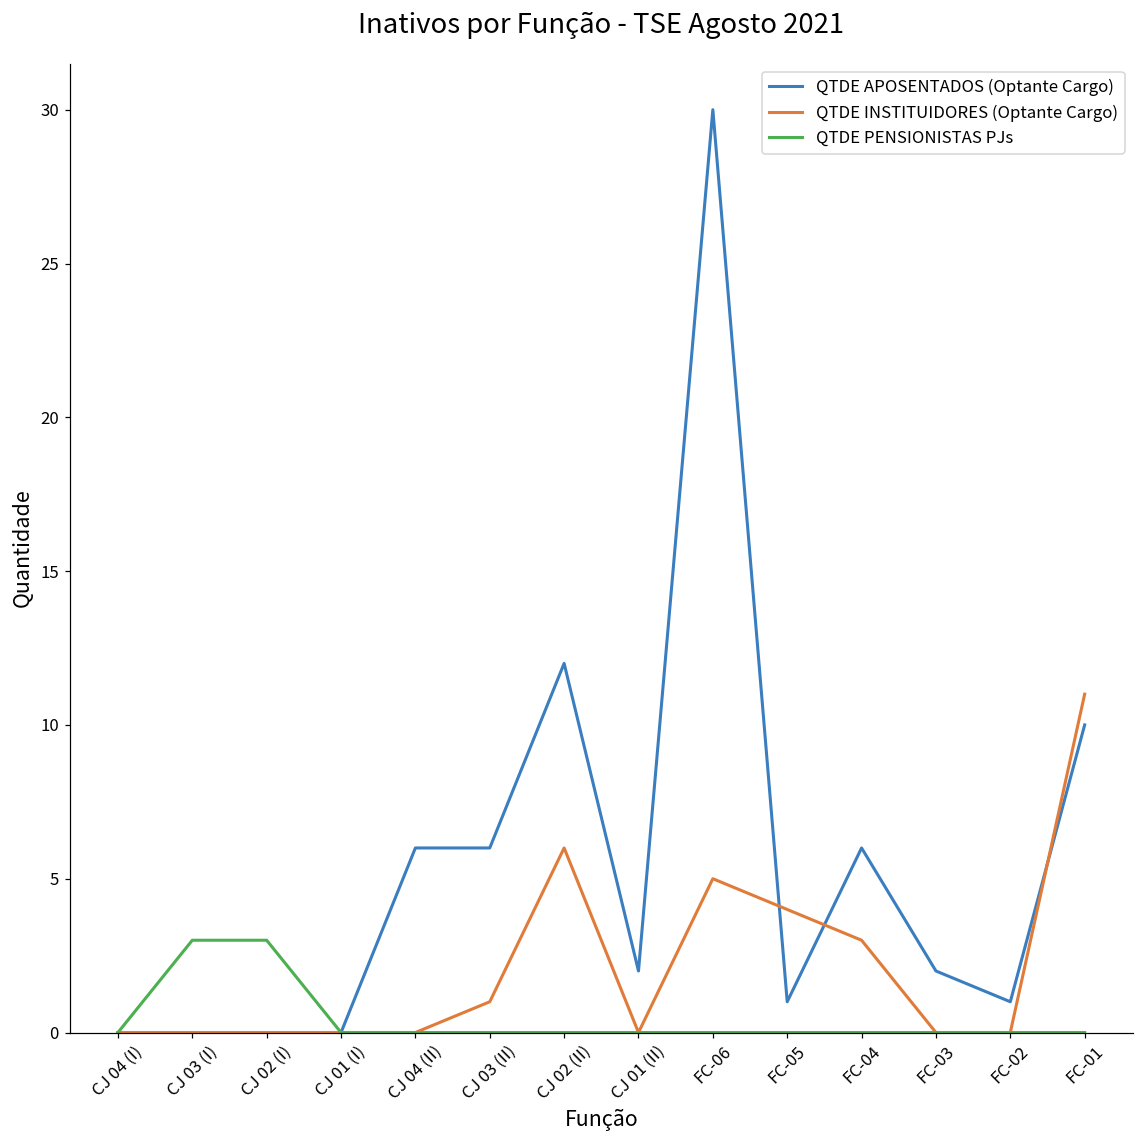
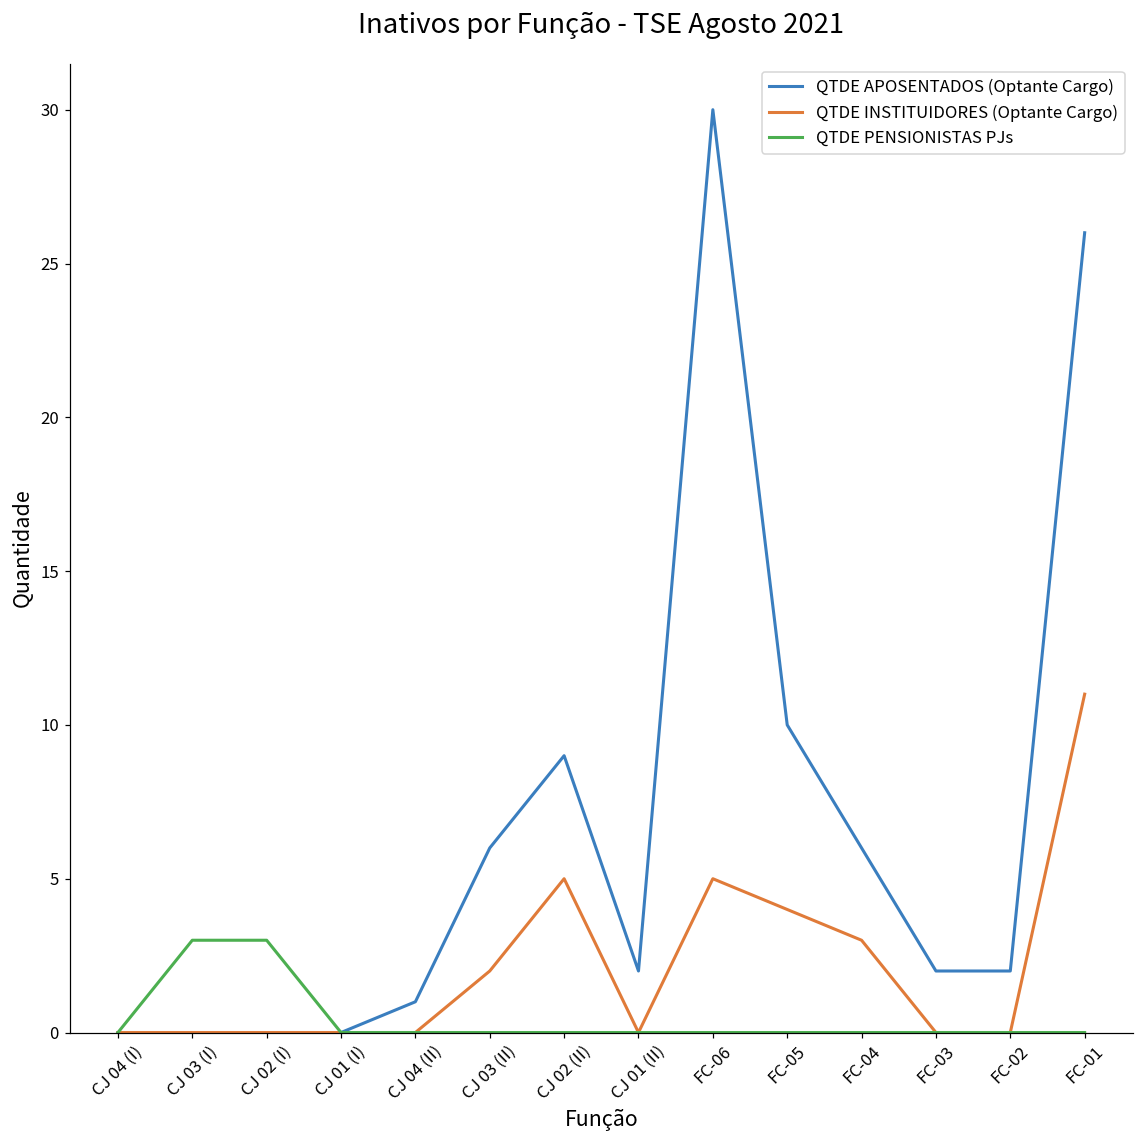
  {
    "QTDE APOSENTADOS (Optante Cargo)": {
-     "CJ 04 (II)": 6,
+     "CJ 04 (II)": 1,
      "CJ 03 (II)": 6,
-     "CJ 02 (II)": 12,
+     "CJ 02 (II)": 9,
      "CJ 01 (II)": 2,
      "FC-06": 30,
-     "FC-05": 1,
+     "FC-05": 10,
      "FC-04": 6,
      "FC-03": 2,
-     "FC-02": 1,
-     "FC-01": 10
+     "FC-02": 2,
+     "FC-01": 26
    },
    "QTDE INSTITUIDORES (Optante Cargo)": {
-     "CJ 03 (II)": 1,
-     "CJ 02 (II)": 6,
+     "CJ 03 (II)": 2,
+     "CJ 02 (II)": 5,
      "FC-06": 5,
      "FC-05": 4,
      "FC-04": 3,
      "FC-01": 11
    },
    "QTDE PENSIONISTAS PJs": {
      "CJ 03 (I)": 3,
      "CJ 02 (I)": 3,
      "CJ 03 (II)": 0,
      "CJ 02 (II)": 0,
      "FC-06": 0,
      "FC-05": 0,
      "FC-04": 0,
      "FC-01": 0
    }
  }
